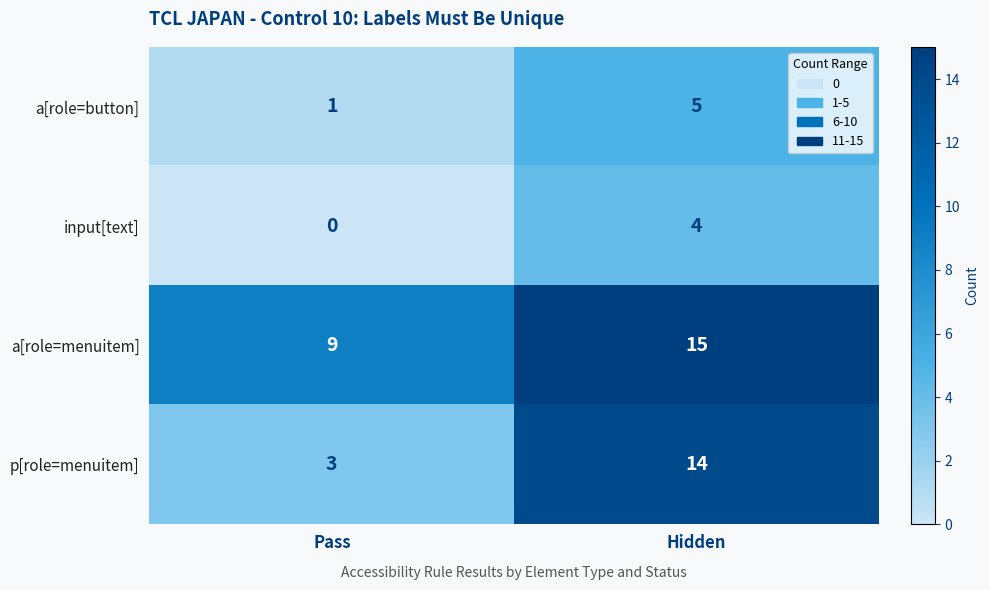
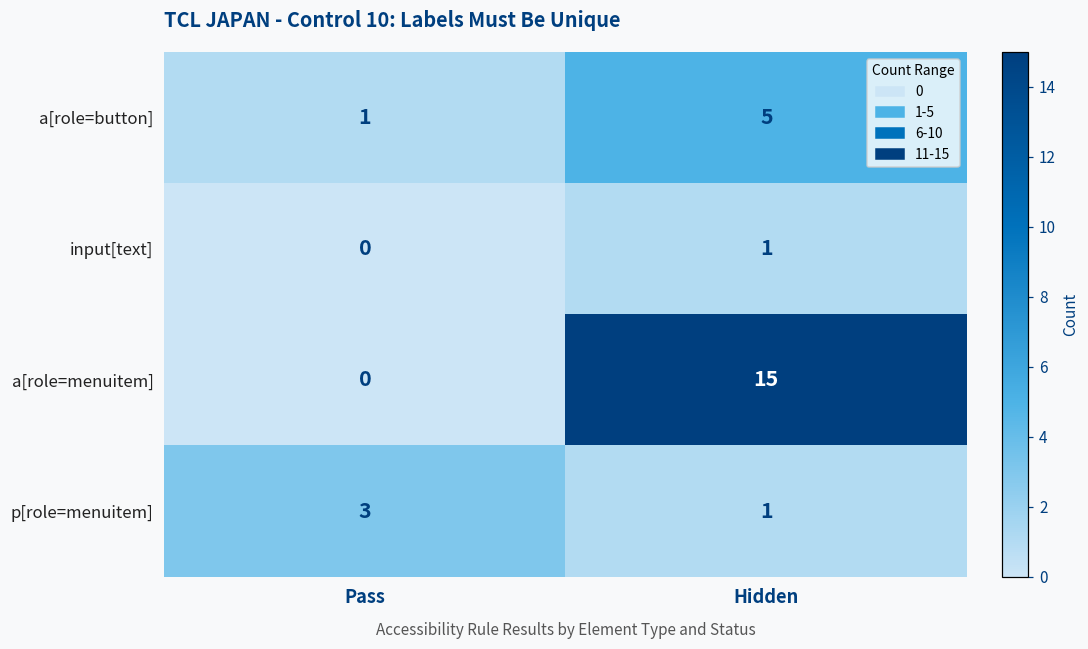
  {
    "a[role=button]": {
      "Pass": 1,
      "Hidden": 5
    },
    "input[text]": {
      "Pass": 0,
-     "Hidden": 4
+     "Hidden": 1
    },
    "a[role=menuitem]": {
-     "Pass": 9,
+     "Pass": 0,
      "Hidden": 15
    },
    "p[role=menuitem]": {
      "Pass": 3,
-     "Hidden": 14
+     "Hidden": 1
    }
  }
